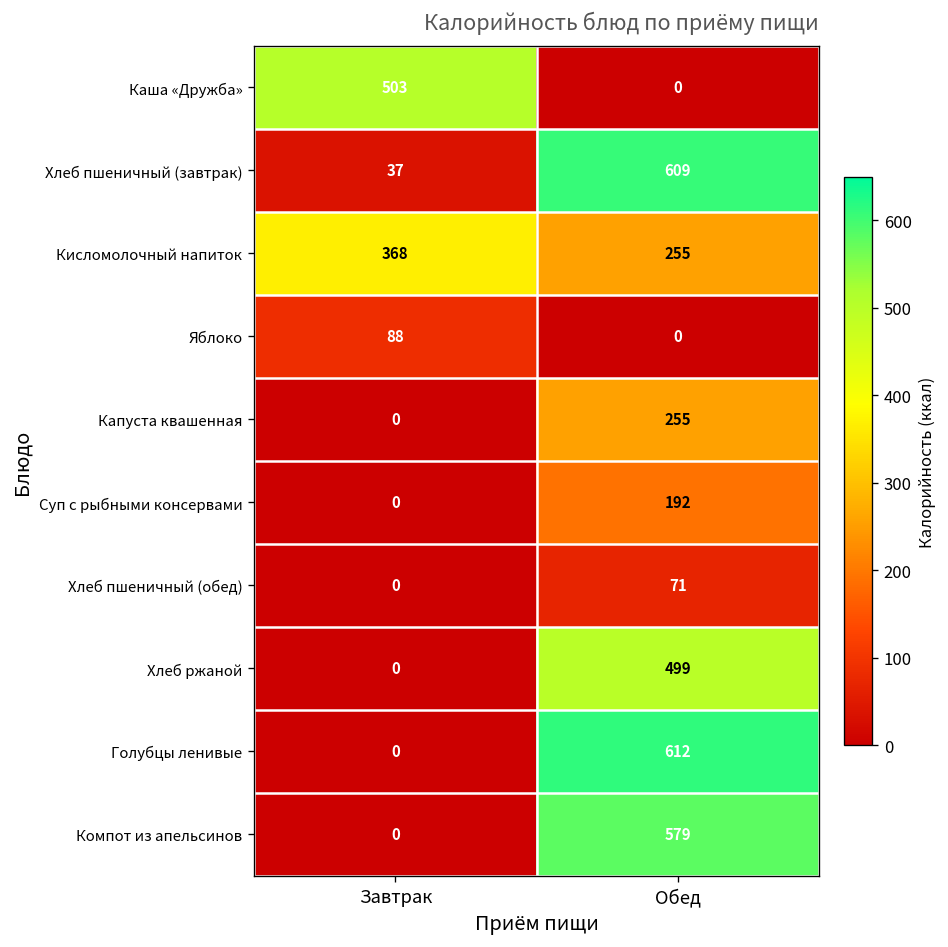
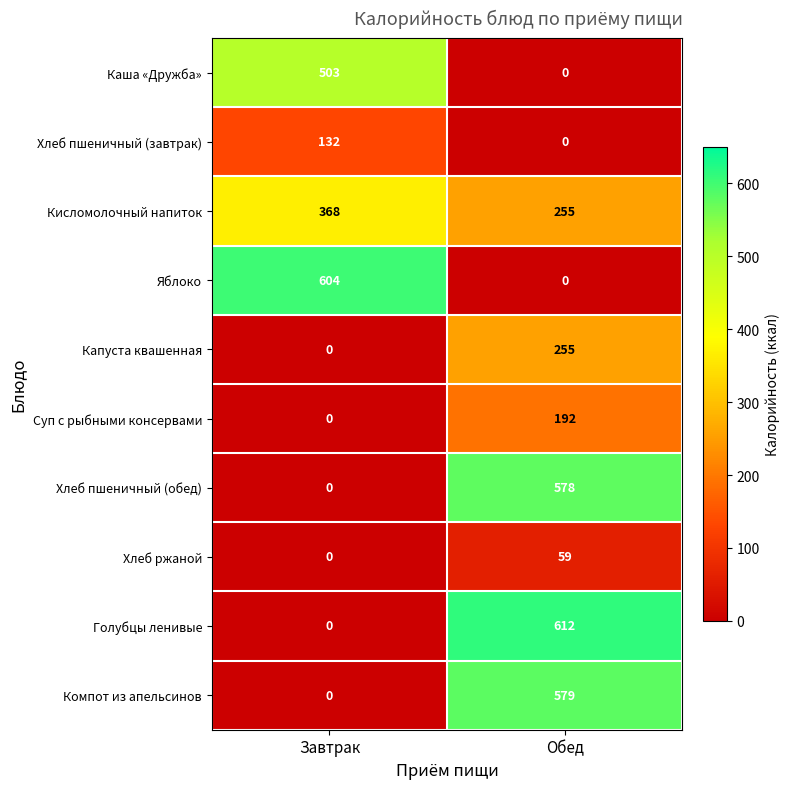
  {
    "Каша «Дружба»": {
      "Завтрак": 503,
      "Обед": 0
    },
    "Хлеб пшеничный (завтрак)": {
-     "Завтрак": 37,
-     "Обед": 609
+     "Завтрак": 132,
+     "Обед": 0
    },
    "Кисломолочный напиток": {
      "Завтрак": 368,
      "Обед": 255
    },
    "Яблоко": {
-     "Завтрак": 88,
+     "Завтрак": 604,
      "Обед": 0
    },
    "Капуста квашенная": {
      "Завтрак": 0,
      "Обед": 255
    },
    "Суп с рыбными консервами": {
      "Завтрак": 0,
      "Обед": 192
    },
    "Хлеб пшеничный (обед)": {
      "Завтрак": 0,
-     "Обед": 71
+     "Обед": 578
    },
    "Хлеб ржаной": {
      "Завтрак": 0,
-     "Обед": 499
+     "Обед": 59
    },
    "Голубцы ленивые": {
      "Завтрак": 0,
      "Обед": 612
    },
    "Компот из апельсинов": {
      "Завтрак": 0,
      "Обед": 579
    }
  }
